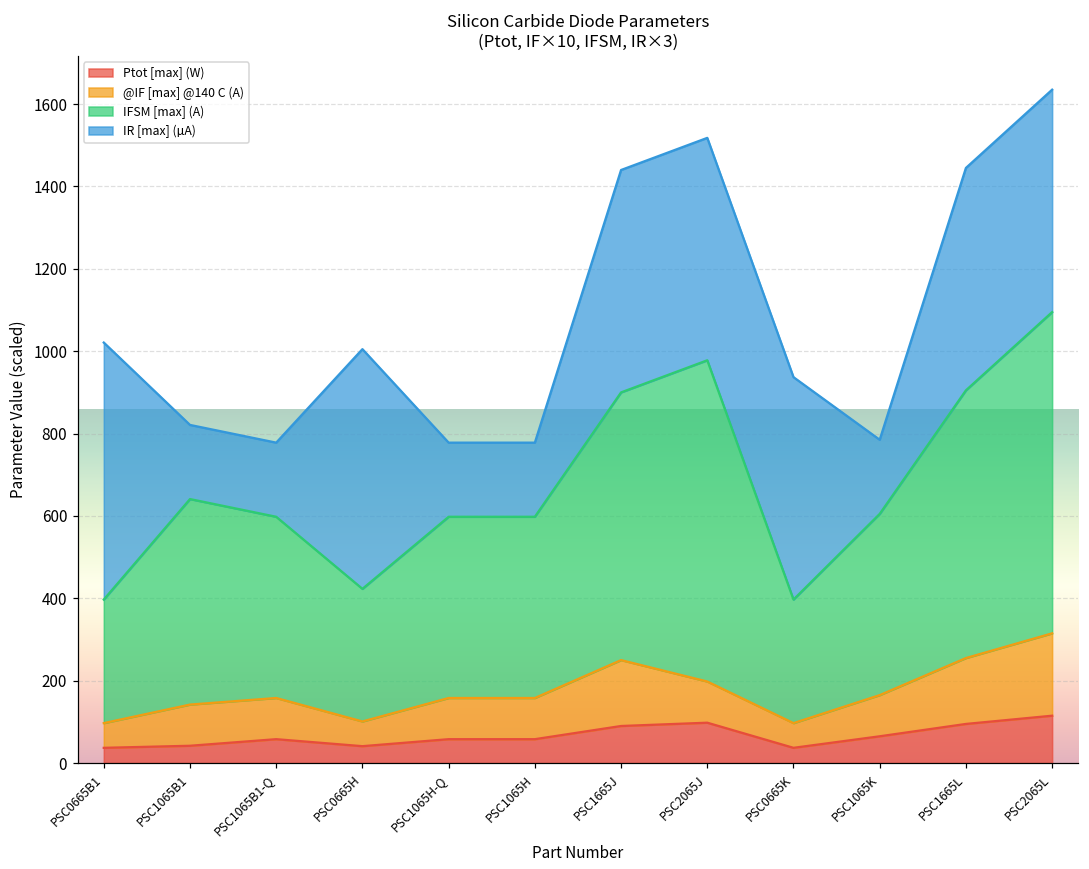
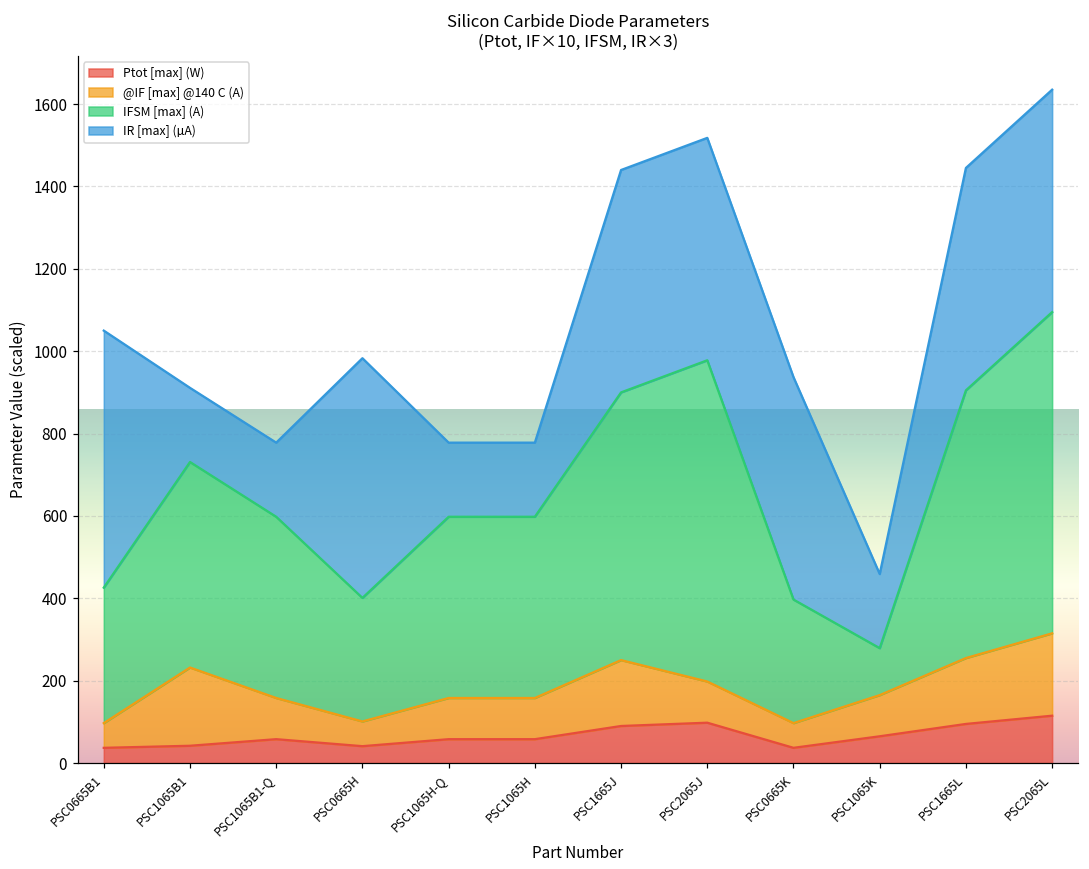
  {
    "Ptot [max] (W)": {
      "PSC0665B1": 40,
      "PSC1065B1": 40,
      "PSC1065B1-Q": 60,
      "PSC0665H": 40,
      "PSC1065H-Q": 60,
      "PSC1065H": 60,
      "PSC1665J": 90,
      "PSC2065J": 100,
      "PSC0665K": 40,
      "PSC1065K": 70,
      "PSC1665L": 100,
      "PSC2065L": 120
    },
    "@IF [max] @140 C (A)": {
      "PSC0665B1": 60,
-     "PSC1065B1": 100,
+     "PSC1065B1": 190,
      "PSC1065B1-Q": 100,
      "PSC0665H": 60,
      "PSC1065H-Q": 100,
      "PSC1065H": 100,
      "PSC1665J": 160,
      "PSC2065J": 100,
      "PSC0665K": 60,
      "PSC1065K": 100,
      "PSC1665L": 160,
      "PSC2065L": 200
    },
    "IFSM [max] (A)": {
-     "PSC0665B1": 300,
+     "PSC0665B1": 330,
      "PSC1065B1": 500,
      "PSC1065B1-Q": 440,
-     "PSC0665H": 320,
+     "PSC0665H": 300,
      "PSC1065H-Q": 440,
      "PSC1065H": 440,
      "PSC1665J": 650,
      "PSC2065J": 780,
      "PSC0665K": 300,
-     "PSC1065K": 440,
+     "PSC1065K": 110,
      "PSC1665L": 650,
      "PSC2065L": 780
    },
    "IR [max] (µA)": {
      "PSC0665B1": 620,
      "PSC1065B1": 180,
      "PSC1065B1-Q": 180,
      "PSC0665H": 580,
      "PSC1065H-Q": 180,
      "PSC1065H": 180,
      "PSC1665J": 540,
      "PSC2065J": 540,
      "PSC0665K": 540,
      "PSC1065K": 180,
      "PSC1665L": 540,
      "PSC2065L": 540
    }
  }
